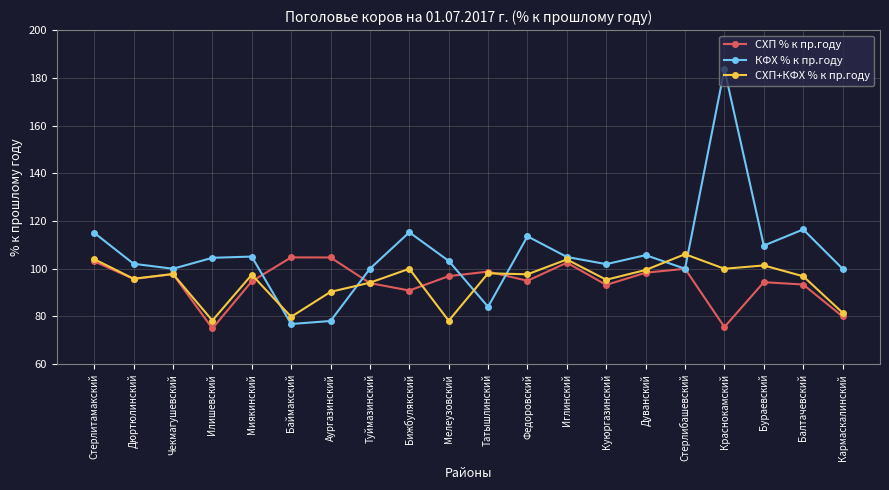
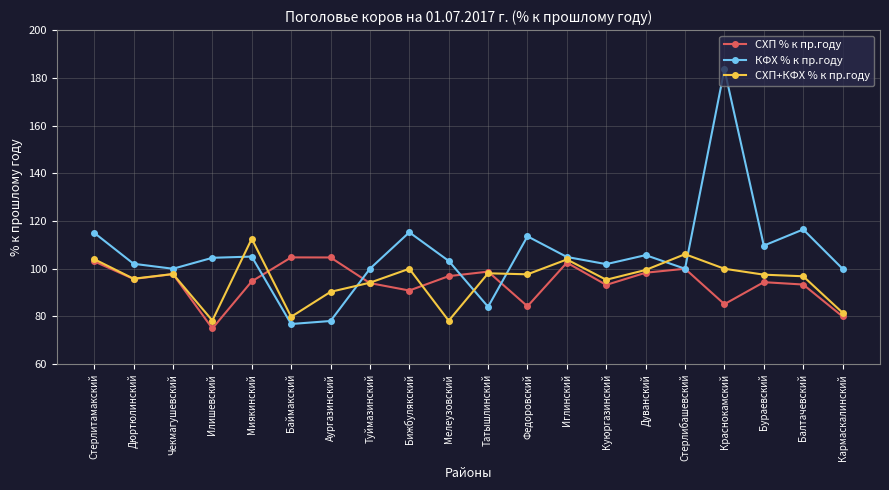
  {
    "СХП % к пр.году": {
      "Илишевский": 75,
      "Миякинский": 95,
      "Баймакский": 105,
      "Аургазинский": 105,
      "Бижбулякский": 91,
      "Мелеузовский": 97,
-     "Федоровский": 95,
+     "Федоровский": 84,
      "Иглинский": 103,
      "Куюргазинский": 93,
      "Дуванский": 98,
-     "Краснокамский": 76,
+     "Краснокамский": 85,
      "Бураевский": 94,
      "Балтачевский": 93,
      "Кармаскалинский": 80
    },
    "КФХ % к пр.году": {
      "Стерлитамакский": 115,
      "Дюртюлинский": 102,
      "Чекмагушевский": 100,
      "Илишевский": 105,
      "Миякинский": 105,
      "Баймакский": 77,
      "Аургазинский": 78,
      "Туймазинский": 100,
      "Бижбулякский": 115,
      "Мелеузовский": 103,
      "Татышлинский": 84,
      "Федоровский": 114,
      "Куюргазинский": 102,
      "Дуванский": 106,
      "Бураевский": 110,
      "Балтачевский": 116,
      "Кармаскалинский": 100
    },
    "СХП+КФХ % к пр.году": {
      "Илишевский": 78,
-     "Миякинский": 97,
+     "Миякинский": 113,
      "Баймакский": 80,
      "Аургазинский": 90,
      "Бижбулякский": 100,
      "Мелеузовский": 78,
      "Федоровский": 98,
      "Куюргазинский": 95,
      "Дуванский": 99,
      "Стерлибашевский": 106,
      "Краснокамский": 100,
-     "Бураевский": 101,
+     "Бураевский": 98,
      "Балтачевский": 97,
      "Кармаскалинский": 82
    }
  }
